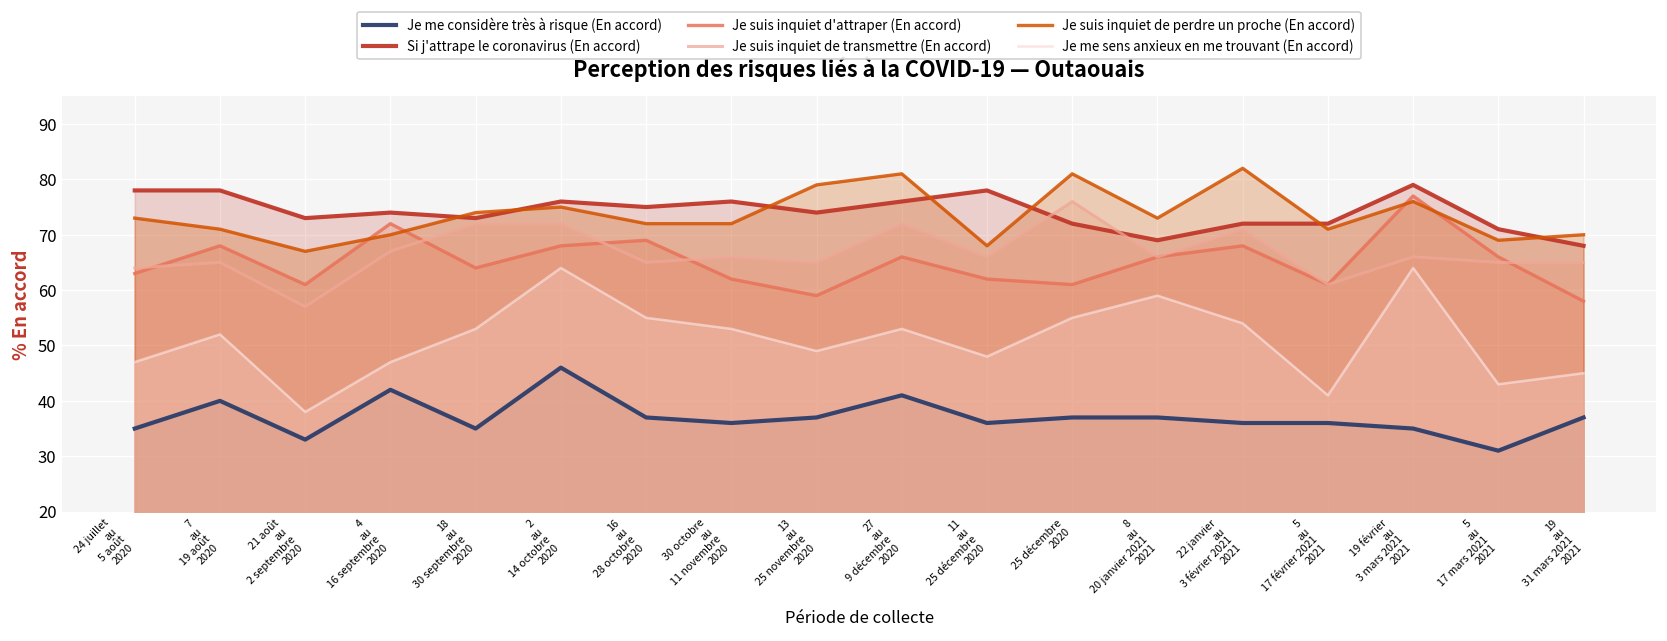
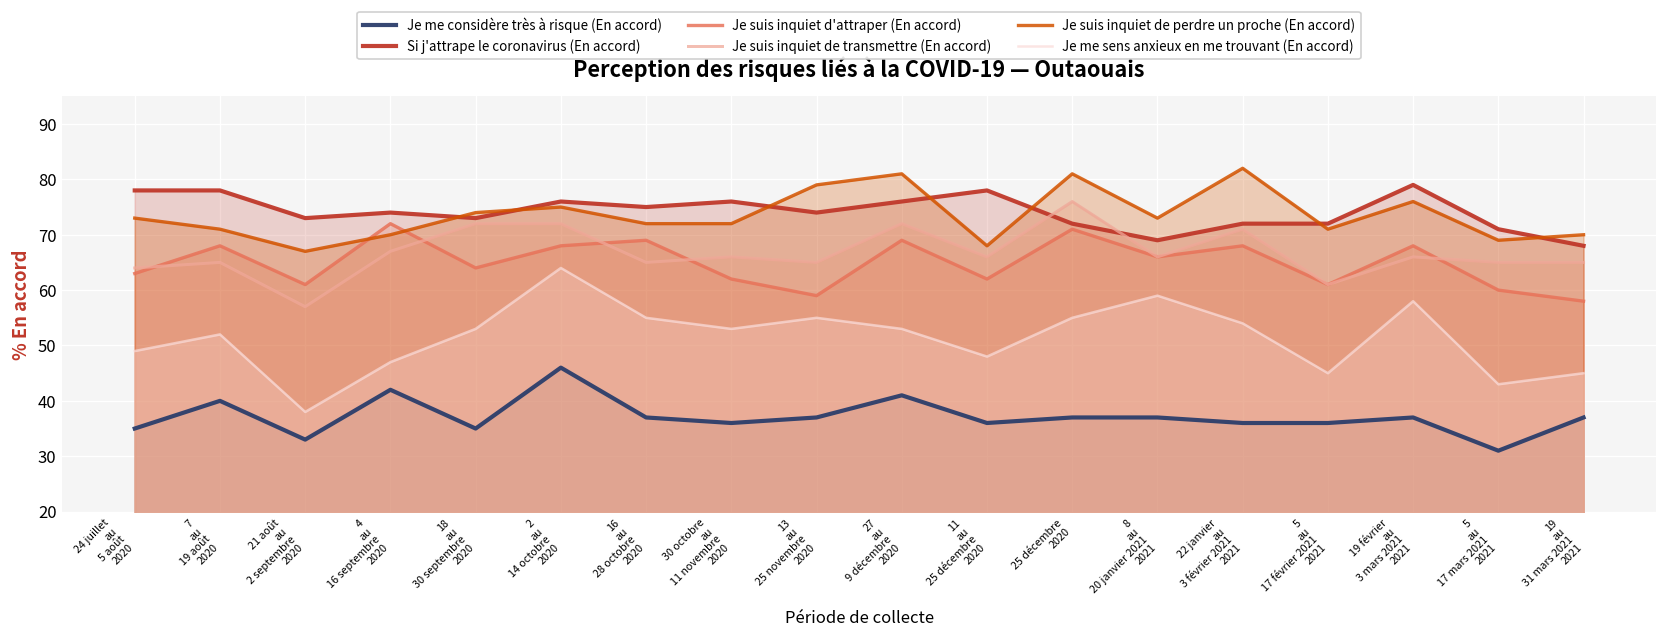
  {
    "Je me considère très à risque (En accord)": {
      "24 juillet au 5 août 2020": 35,
      "7 au 19 août 2020": 40,
      "21 août au 2 septembre 2020": 33,
      "4 au 16 septembre 2020": 42,
      "18 au 30 septembre 2020": 35,
      "2 au 14 octobre 2020": 46,
      "16 au 28 octobre 2020": 37,
      "30 octobre au 11 novembre 2020": 36,
      "13 au 25 novembre 2020": 37,
      "27 au 9 décembre 2020": 41,
      "11 au 25 décembre 2020": 36,
      "25 décembre 2020": 37,
      "8 au 20 janvier 2021 2021": 37,
      "22 janvier au 3 février 2021 2021": 36,
      "5 au 17 février 2021 2021": 36,
-     "19 février au 3 mars 2021 2021": 35,
+     "19 février au 3 mars 2021 2021": 37,
      "5 au 17 mars 2021 2021": 31,
      "19 au 31 mars 2021 2021": 37
    },
    "Je suis inquiet d'attraper (En accord)": {
      "24 juillet au 5 août 2020": 63,
      "7 au 19 août 2020": 68,
      "21 août au 2 septembre 2020": 61,
      "4 au 16 septembre 2020": 72,
      "18 au 30 septembre 2020": 64,
      "2 au 14 octobre 2020": 68,
      "16 au 28 octobre 2020": 69,
      "30 octobre au 11 novembre 2020": 62,
      "13 au 25 novembre 2020": 59,
-     "27 au 9 décembre 2020": 66,
+     "27 au 9 décembre 2020": 69,
      "11 au 25 décembre 2020": 62,
-     "25 décembre 2020": 61,
+     "25 décembre 2020": 71,
      "22 janvier au 3 février 2021 2021": 68,
-     "19 février au 3 mars 2021 2021": 77,
-     "5 au 17 mars 2021 2021": 66,
+     "19 février au 3 mars 2021 2021": 68,
+     "5 au 17 mars 2021 2021": 60,
      "19 au 31 mars 2021 2021": 58
    },
    "Je suis inquiet de transmettre (En accord)": {
      "24 juillet au 5 août 2020": 64,
      "7 au 19 août 2020": 65,
      "21 août au 2 septembre 2020": 57,
      "4 au 16 septembre 2020": 67,
      "18 au 30 septembre 2020": 72,
      "2 au 14 octobre 2020": 72,
      "16 au 28 octobre 2020": 65,
      "30 octobre au 11 novembre 2020": 66,
      "13 au 25 novembre 2020": 65,
      "27 au 9 décembre 2020": 72,
      "11 au 25 décembre 2020": 66,
      "25 décembre 2020": 76,
      "22 janvier au 3 février 2021 2021": 71,
      "19 février au 3 mars 2021 2021": 66,
      "5 au 17 mars 2021 2021": 65,
      "19 au 31 mars 2021 2021": 65
    },
    "Je me sens anxieux en me trouvant (En accord)": {
-     "24 juillet au 5 août 2020": 47,
+     "24 juillet au 5 août 2020": 49,
      "7 au 19 août 2020": 52,
      "21 août au 2 septembre 2020": 38,
      "4 au 16 septembre 2020": 47,
      "18 au 30 septembre 2020": 53,
      "2 au 14 octobre 2020": 64,
      "16 au 28 octobre 2020": 55,
      "30 octobre au 11 novembre 2020": 53,
-     "13 au 25 novembre 2020": 49,
+     "13 au 25 novembre 2020": 55,
      "27 au 9 décembre 2020": 53,
      "11 au 25 décembre 2020": 48,
      "25 décembre 2020": 55,
      "8 au 20 janvier 2021 2021": 59,
      "22 janvier au 3 février 2021 2021": 54,
-     "5 au 17 février 2021 2021": 41,
-     "19 février au 3 mars 2021 2021": 64,
+     "5 au 17 février 2021 2021": 45,
+     "19 février au 3 mars 2021 2021": 58,
      "5 au 17 mars 2021 2021": 43,
      "19 au 31 mars 2021 2021": 45
    }
  }
